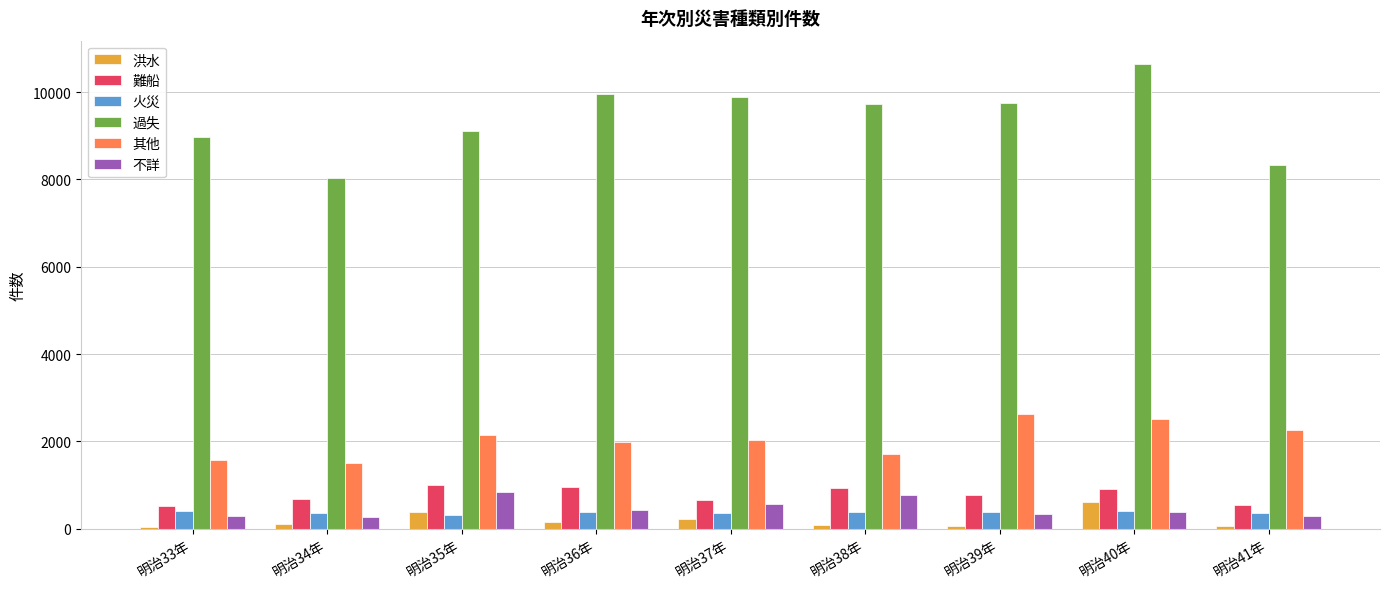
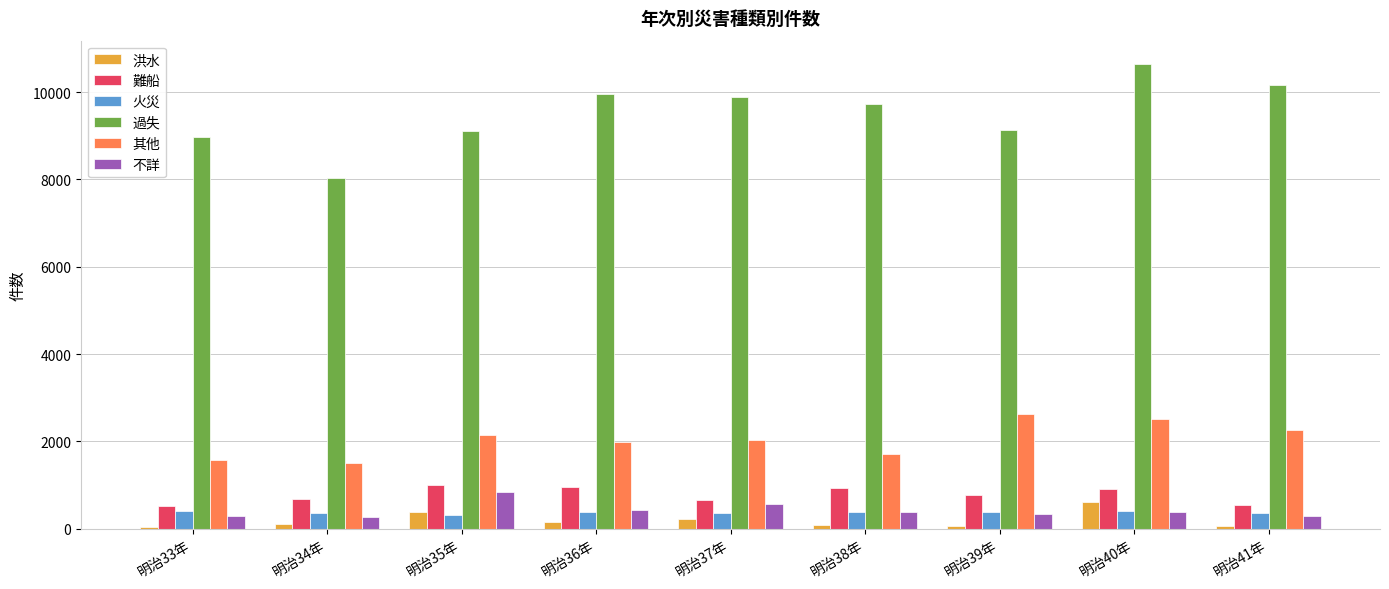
  {
    "難船": {
      "明治33年": 500,
      "明治34年": 700,
      "明治35年": 1000,
      "明治36年": 1000,
      "明治37年": 600,
      "明治38年": 900,
      "明治39年": 800,
      "明治40年": 900,
      "明治41年": 500
    },
    "火災": {
      "明治33年": 400,
      "明治34年": 400,
      "明治35年": 300,
      "明治36年": 400,
      "明治37年": 400,
      "明治38年": 400,
      "明治39年": 400,
      "明治40年": 400,
      "明治41年": 400
    },
    "過失": {
      "明治33年": 9000,
      "明治34年": 8000,
      "明治35年": 9100,
      "明治36年": 10000,
      "明治37年": 9900,
      "明治38年": 9700,
-     "明治39年": 9800,
+     "明治39年": 9100,
      "明治40年": 10600,
-     "明治41年": 8300
+     "明治41年": 10200
    },
    "不詳": {
      "明治33年": 300,
      "明治34年": 300,
      "明治35年": 800,
      "明治36年": 400,
      "明治37年": 600,
-     "明治38年": 800,
+     "明治38年": 400,
      "明治39年": 300,
      "明治40年": 400,
      "明治41年": 300
    }
  }
